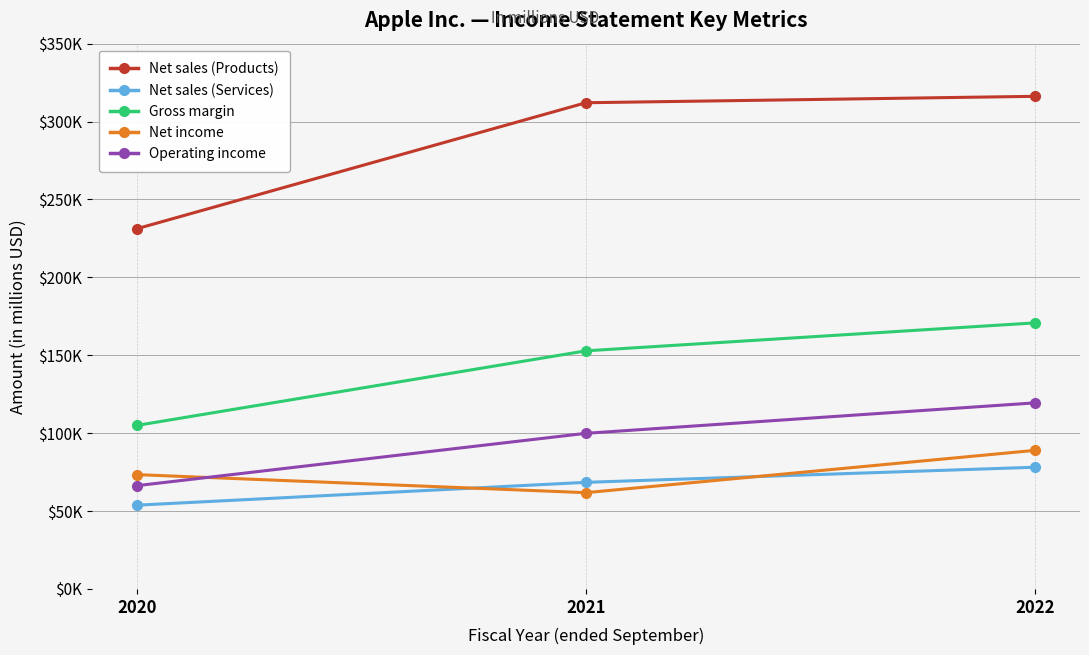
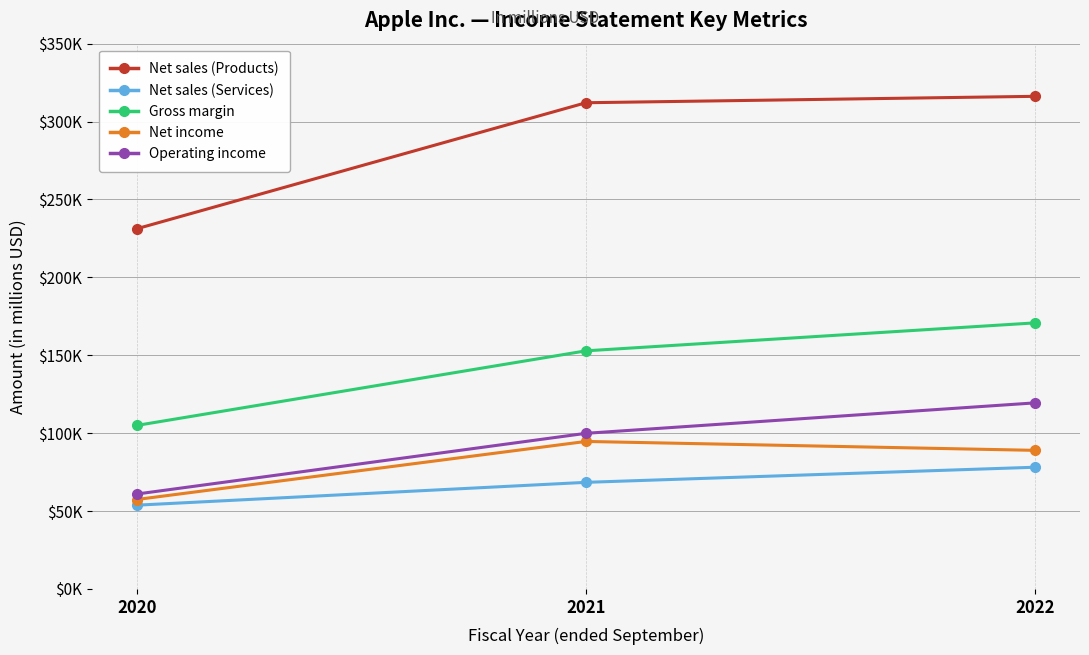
  {
    "Net sales (Products)": {
      "2020": "$231000",
      "2021": "$312000",
      "2022": "$316000"
    },
    "Net sales (Services)": {
      "2020": "$54000",
      "2021": "$68000",
      "2022": "$78000"
    },
    "Gross margin": {
      "2020": "$105000",
      "2021": "$153000",
      "2022": "$171000"
    },
    "Net income": {
-     "2020": "$73000",
-     "2021": "$62000",
+     "2020": "$57000",
+     "2021": "$95000",
      "2022": "$89000"
    },
    "Operating income": {
-     "2020": "$66000",
+     "2020": "$61000",
      "2021": "$100000",
      "2022": "$119000"
    }
  }
